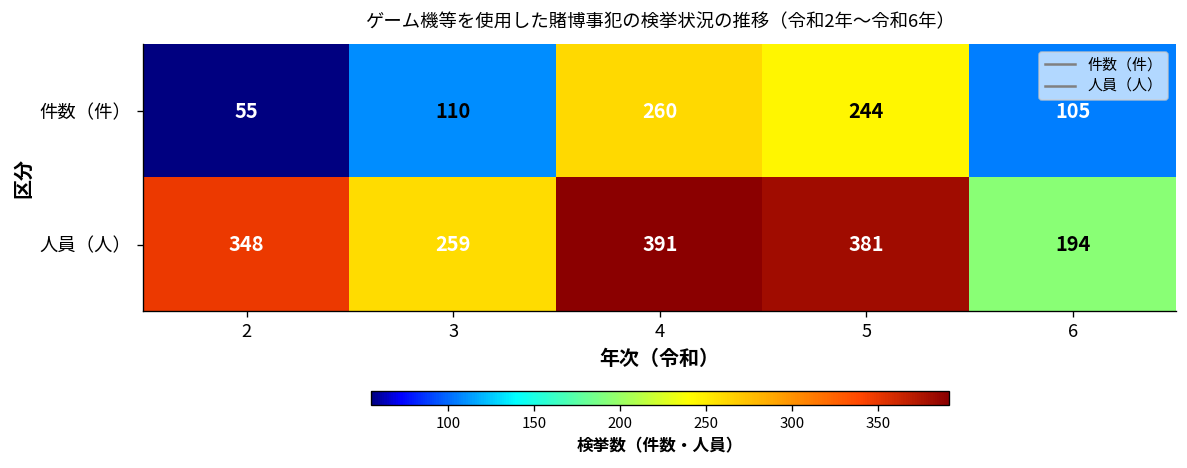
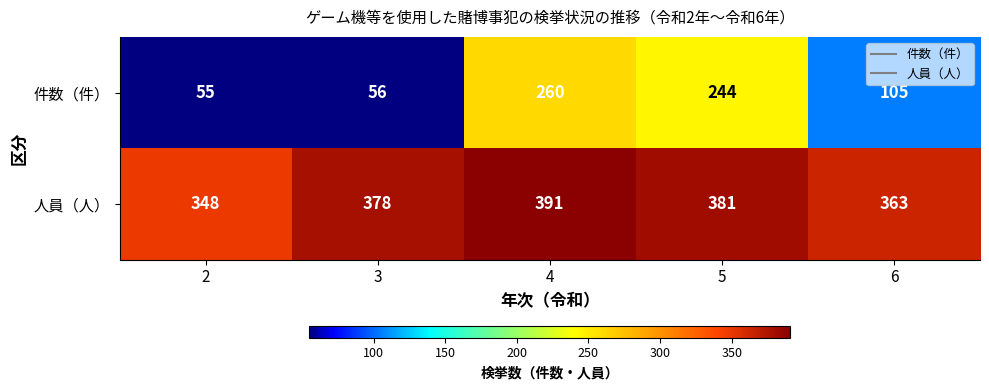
  {
    "件数（件）": {
      "2": 55,
-     "3": 110,
+     "3": 56,
      "4": 260,
      "5": 244
    },
    "人員（人）": {
      "2": 348,
-     "3": 259,
+     "3": 378,
      "4": 391,
      "5": 381,
-     "6": 194
+     "6": 363
    }
  }
